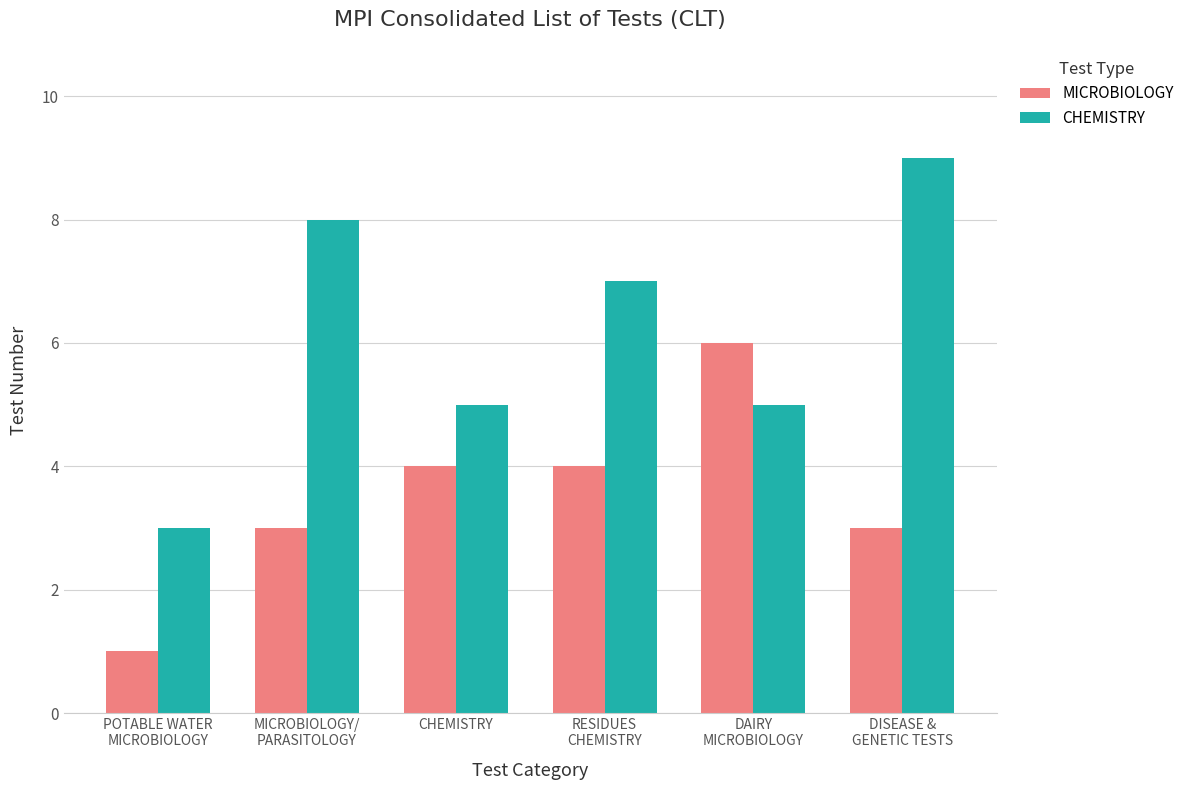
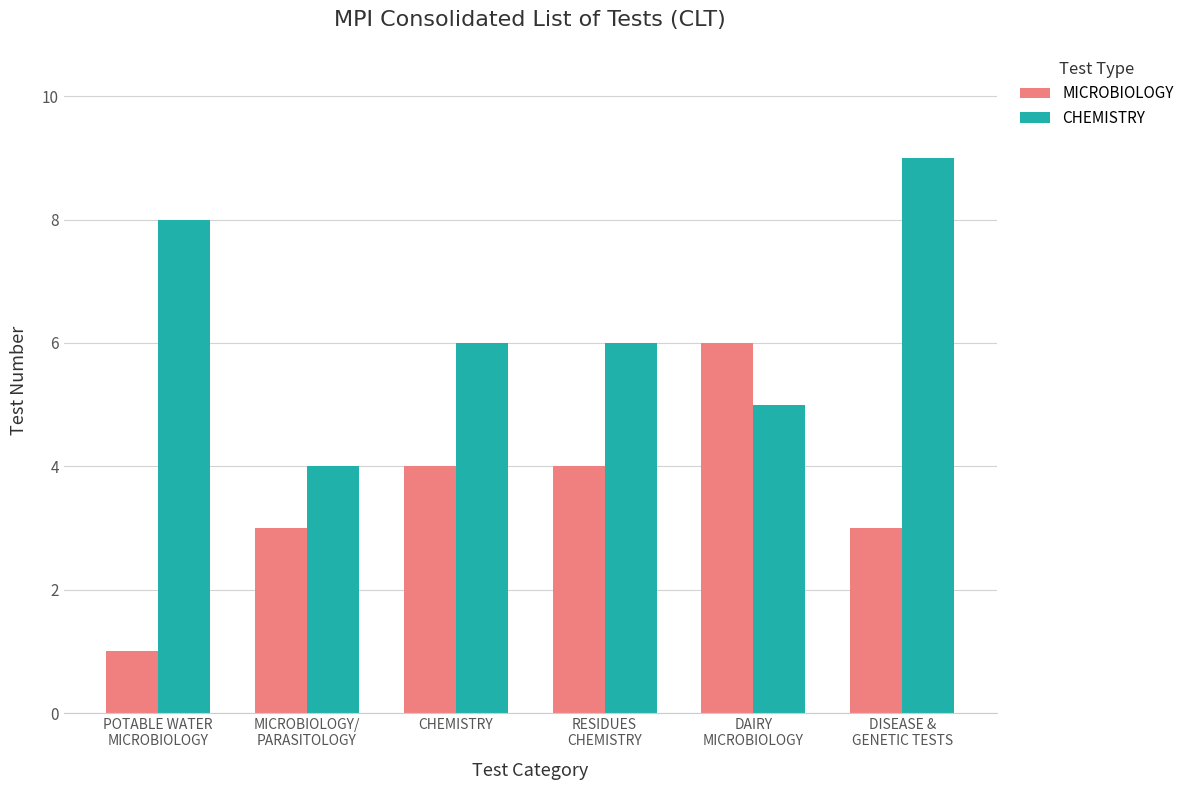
  {
    "MICROBIOLOGY": {
      "POTABLE WATER MICROBIOLOGY": 1,
      "MICROBIOLOGY/ PARASITOLOGY": 3,
      "CHEMISTRY": 4,
      "RESIDUES CHEMISTRY": 4,
      "DAIRY MICROBIOLOGY": 6,
      "DISEASE & GENETIC TESTS": 3
    },
    "CHEMISTRY": {
-     "POTABLE WATER MICROBIOLOGY": 3,
-     "MICROBIOLOGY/ PARASITOLOGY": 8,
-     "CHEMISTRY": 5,
-     "RESIDUES CHEMISTRY": 7,
+     "POTABLE WATER MICROBIOLOGY": 8,
+     "MICROBIOLOGY/ PARASITOLOGY": 4,
+     "CHEMISTRY": 6,
+     "RESIDUES CHEMISTRY": 6,
      "DAIRY MICROBIOLOGY": 5,
      "DISEASE & GENETIC TESTS": 9
    }
  }
